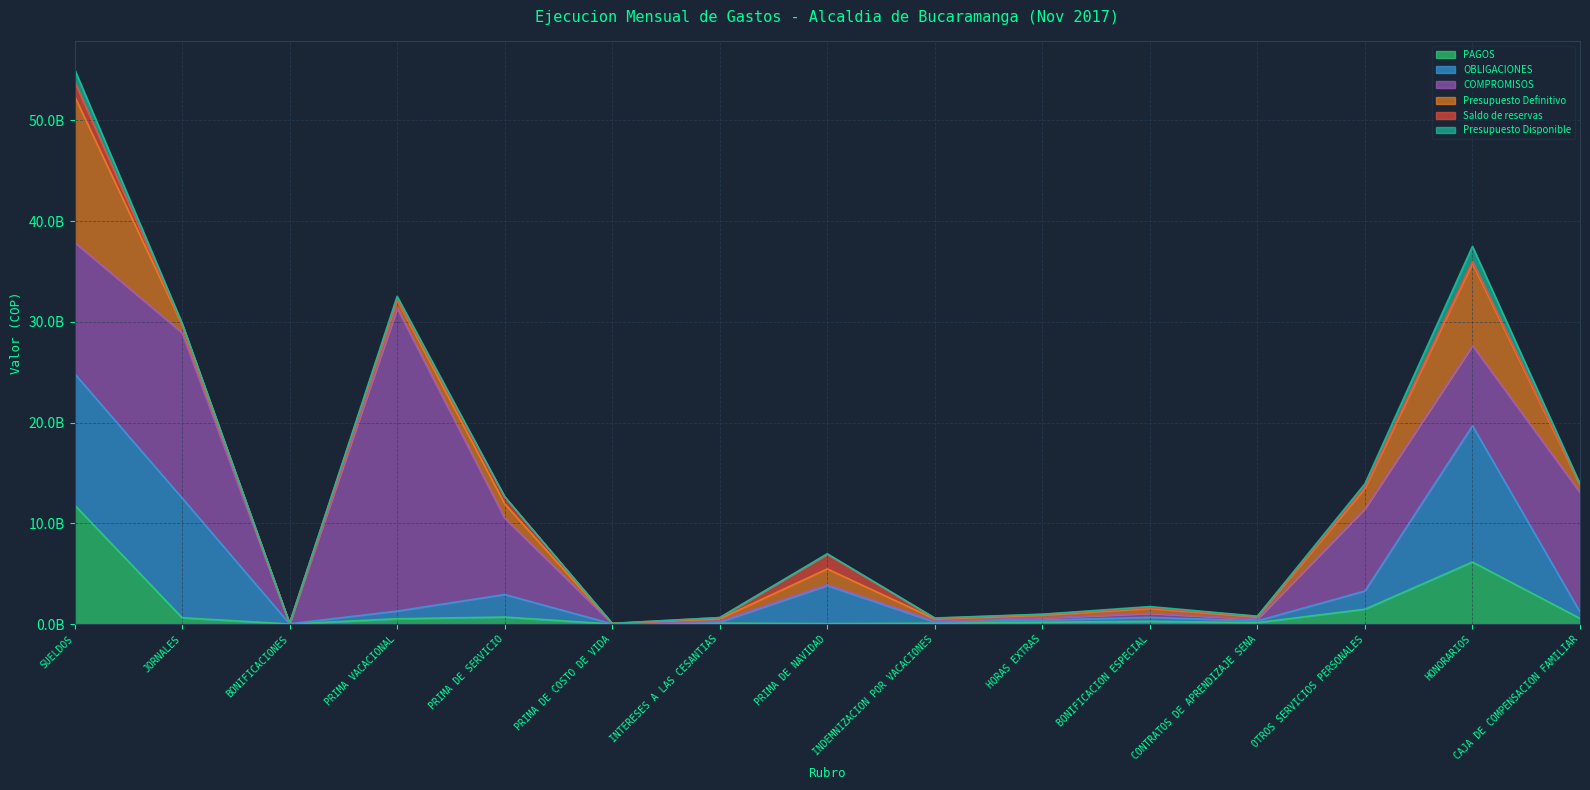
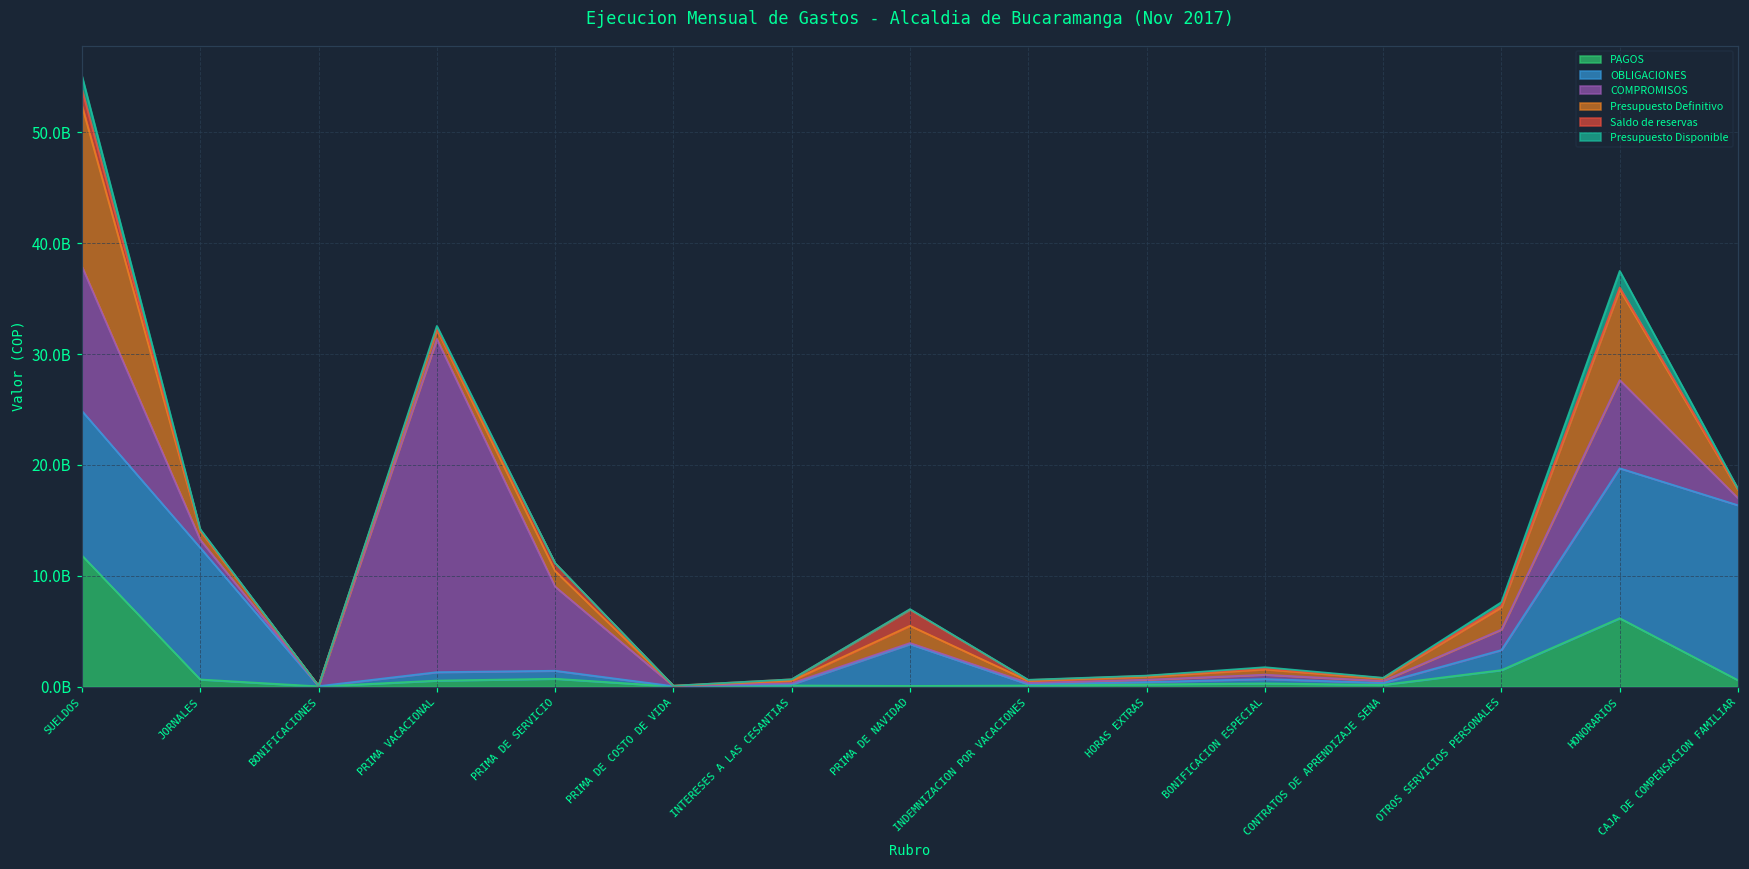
  {
    "OBLIGACIONES": {
      "SUELDOS": 13000000000,
      "JORNALES": 11900000000,
      "PRIMA VACACIONAL": 800000000,
-     "PRIMA DE SERVICIO": 2200000000,
+     "PRIMA DE SERVICIO": 700000000,
      "BONIFICACION ESPECIAL": 400000000,
      "OTROS SERVICIOS PERSONALES": 1800000000,
      "HONORARIOS": 13500000000,
-     "CAJA DE COMPENSACION FAMILIAR": 600000000
+     "CAJA DE COMPENSACION FAMILIAR": 15800000000
    },
    "COMPROMISOS": {
      "SUELDOS": 13000000000,
-     "JORNALES": 16400000000,
+     "JORNALES": 700000000,
      "PRIMA VACACIONAL": 30100000000,
      "PRIMA DE SERVICIO": 7600000000,
      "BONIFICACION ESPECIAL": 400000000,
-     "OTROS SERVICIOS PERSONALES": 8200000000,
+     "OTROS SERVICIOS PERSONALES": 1800000000,
      "HONORARIOS": 8000000000,
-     "CAJA DE COMPENSACION FAMILIAR": 11900000000
+     "CAJA DE COMPENSACION FAMILIAR": 600000000
    }
  }
